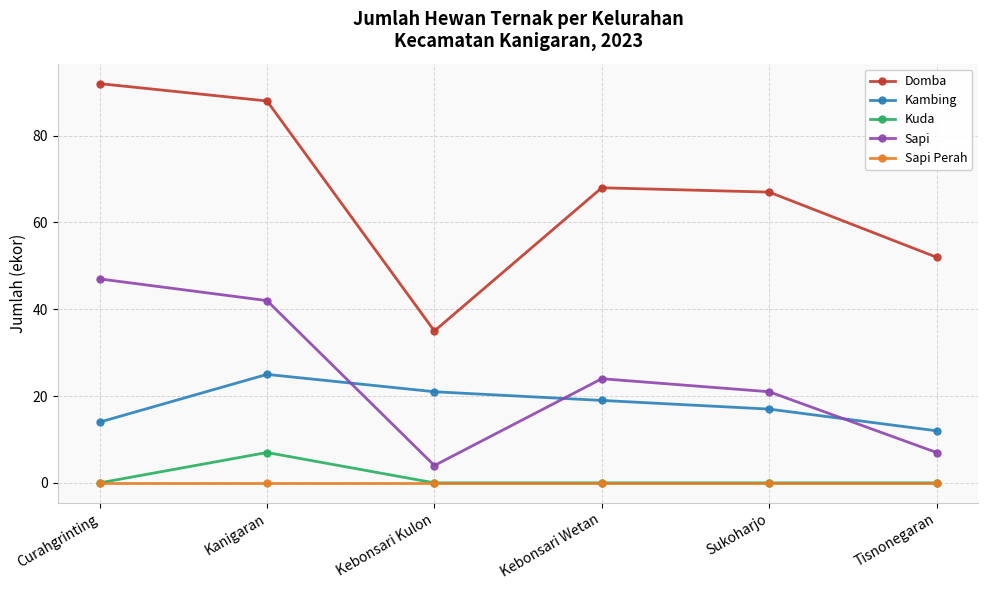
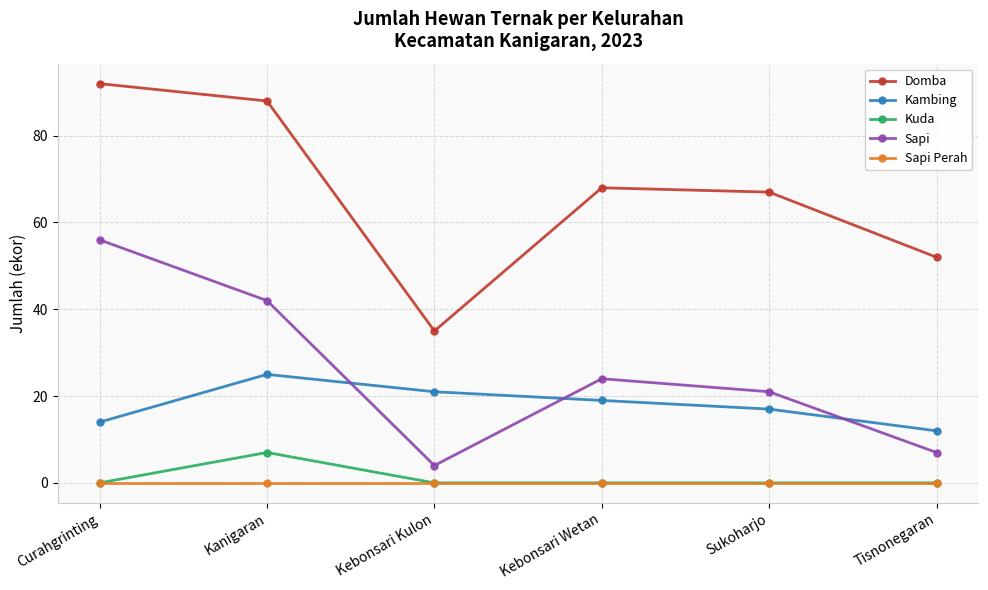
  {
    "Domba": {
      "Curahgrinting": 92,
      "Kanigaran": 88,
      "Kebonsari Kulon": 35,
      "Kebonsari Wetan": 68,
      "Sukoharjo": 67,
      "Tisnonegaran": 52
    },
    "Kambing": {
      "Curahgrinting": 14,
      "Kanigaran": 25,
      "Kebonsari Kulon": 21,
      "Kebonsari Wetan": 19,
      "Sukoharjo": 17,
      "Tisnonegaran": 12
    },
    "Kuda": {
      "Kanigaran": 7
    },
    "Sapi": {
-     "Curahgrinting": 47,
+     "Curahgrinting": 56,
      "Kanigaran": 42,
      "Kebonsari Kulon": 4,
      "Kebonsari Wetan": 24,
      "Sukoharjo": 21,
      "Tisnonegaran": 7
    },
    "Sapi Perah": {
      "Kanigaran": 0
    }
  }
